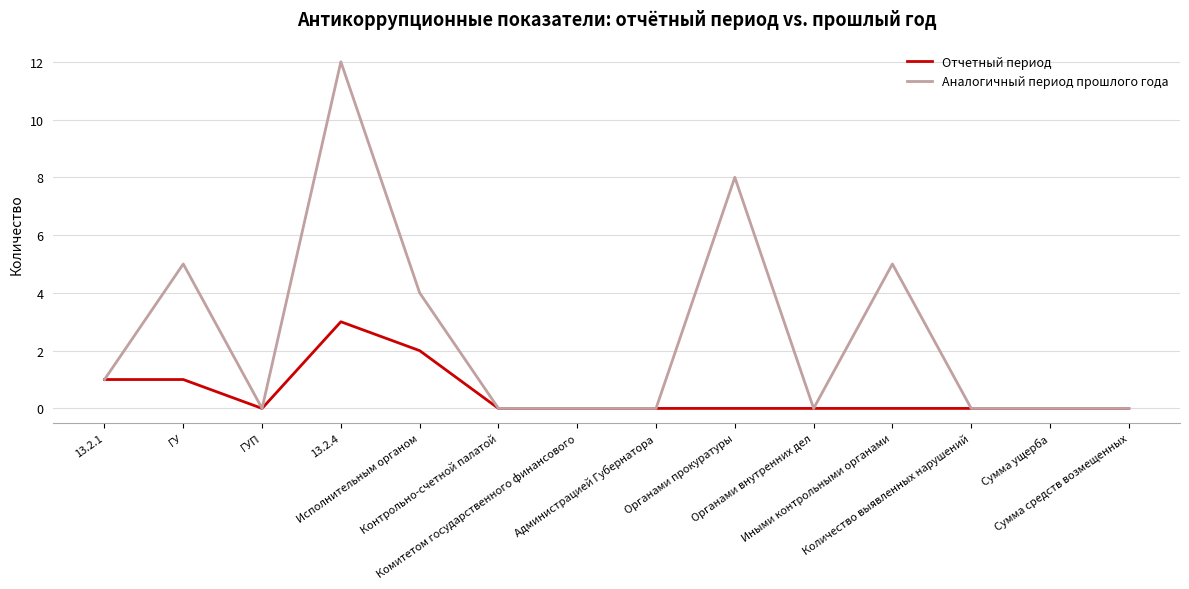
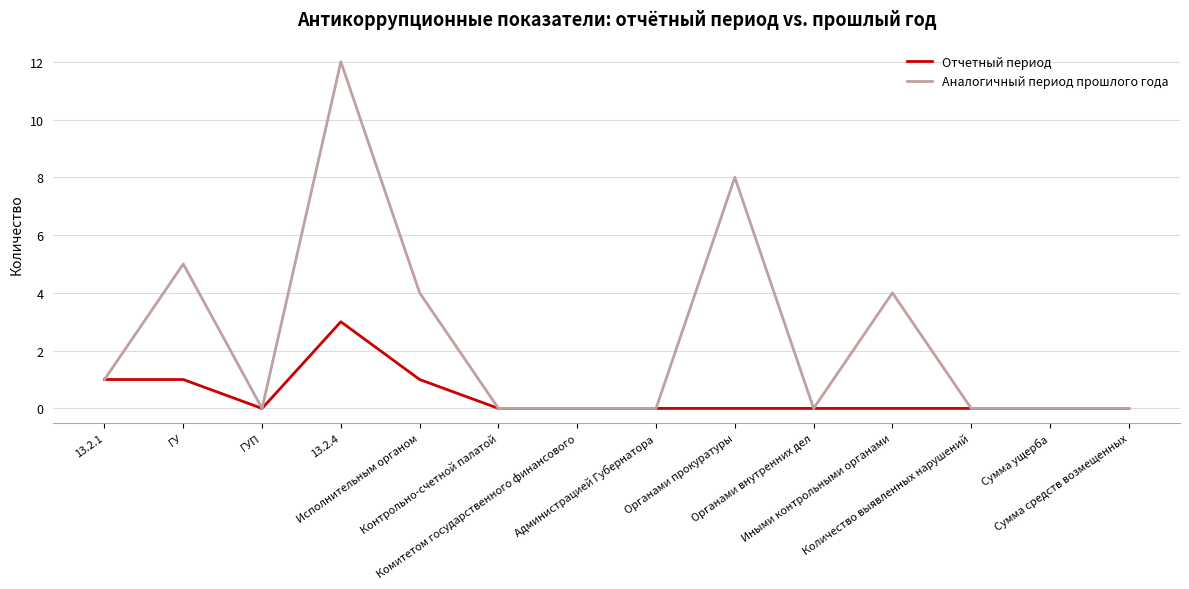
  {
    "Отчетный период": {
      "ГУ": 1,
      "13.2.4": 3,
-     "Исполнительным органом": 2,
+     "Исполнительным органом": 1,
      "Органами прокуратуры": 0,
      "Иными контрольными органами": 0
    },
    "Аналогичный период прошлого года": {
      "ГУ": 5,
      "13.2.4": 12,
      "Исполнительным органом": 4,
      "Органами прокуратуры": 8,
-     "Иными контрольными органами": 5
+     "Иными контрольными органами": 4
    }
  }
